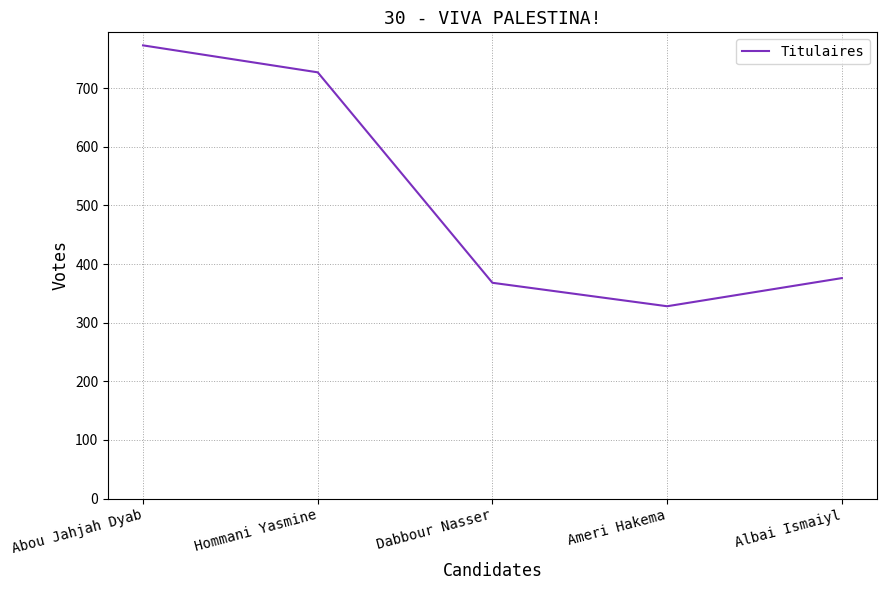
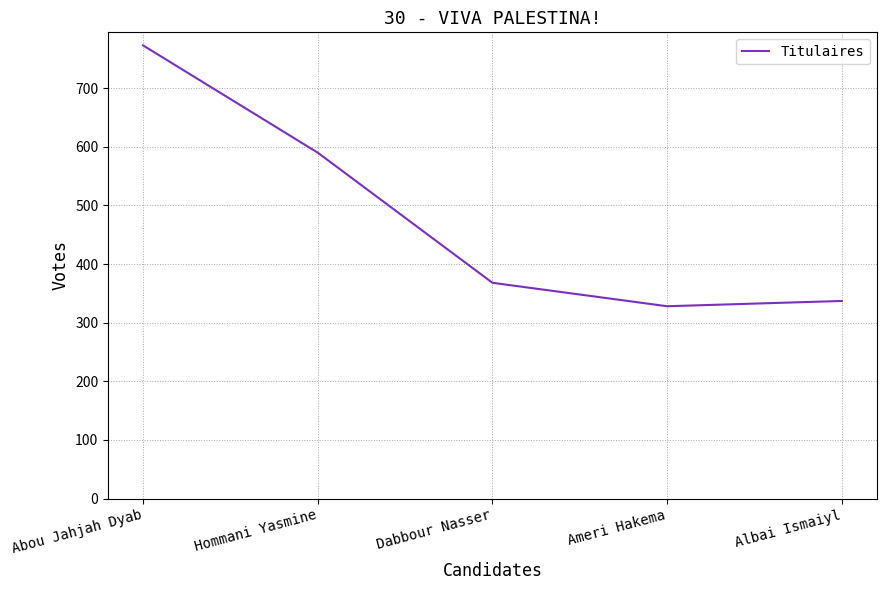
  {
    "Abou Jahjah Dyab": 770,
-   "Hommani Yasmine": 730,
+   "Hommani Yasmine": 590,
    "Dabbour Nasser": 370,
    "Ameri Hakema": 330,
-   "Albai Ismaiyl": 380
+   "Albai Ismaiyl": 340
  }
